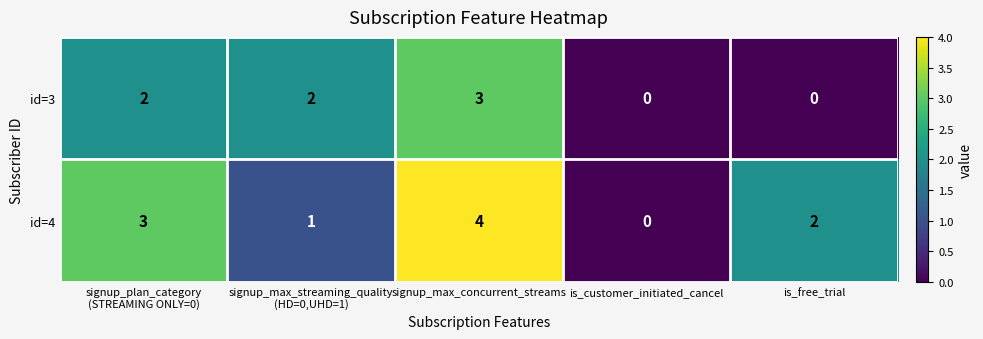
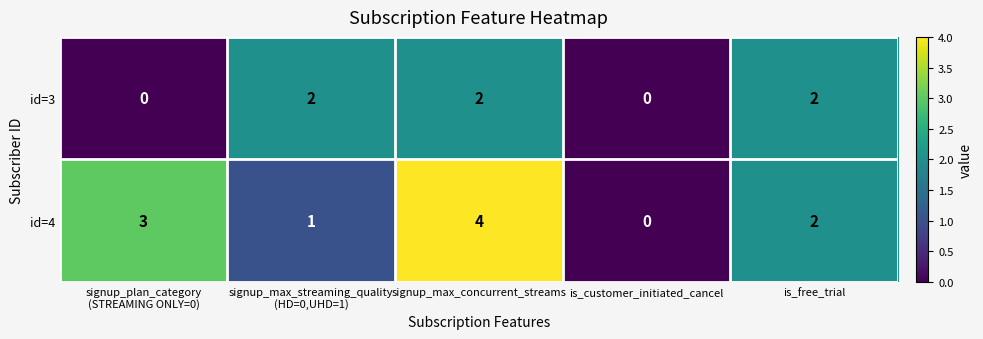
  {
    "id=3": {
-     "signup_plan_category (STREAMING ONLY=0)": 2,
+     "signup_plan_category (STREAMING ONLY=0)": 0,
      "signup_max_streaming_quality (HD=0,UHD=1)": 2,
-     "signup_max_concurrent_streams": 3,
+     "signup_max_concurrent_streams": 2,
      "is_customer_initiated_cancel": 0,
-     "is_free_trial": 0
+     "is_free_trial": 2
    },
    "id=4": {
      "signup_plan_category (STREAMING ONLY=0)": 3,
      "signup_max_streaming_quality (HD=0,UHD=1)": 1,
      "signup_max_concurrent_streams": 4,
      "is_customer_initiated_cancel": 0,
      "is_free_trial": 2
    }
  }
